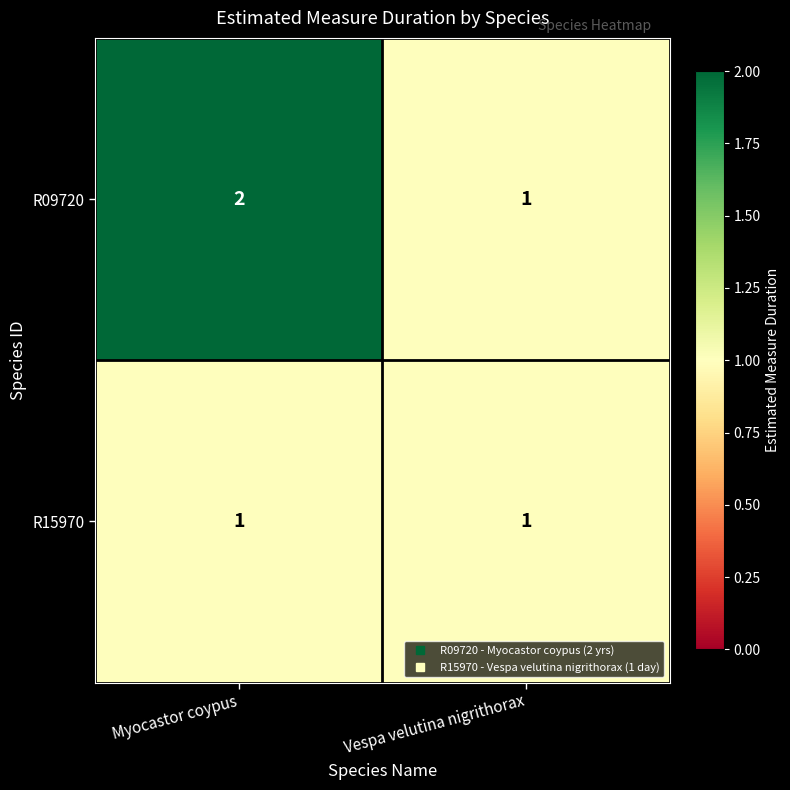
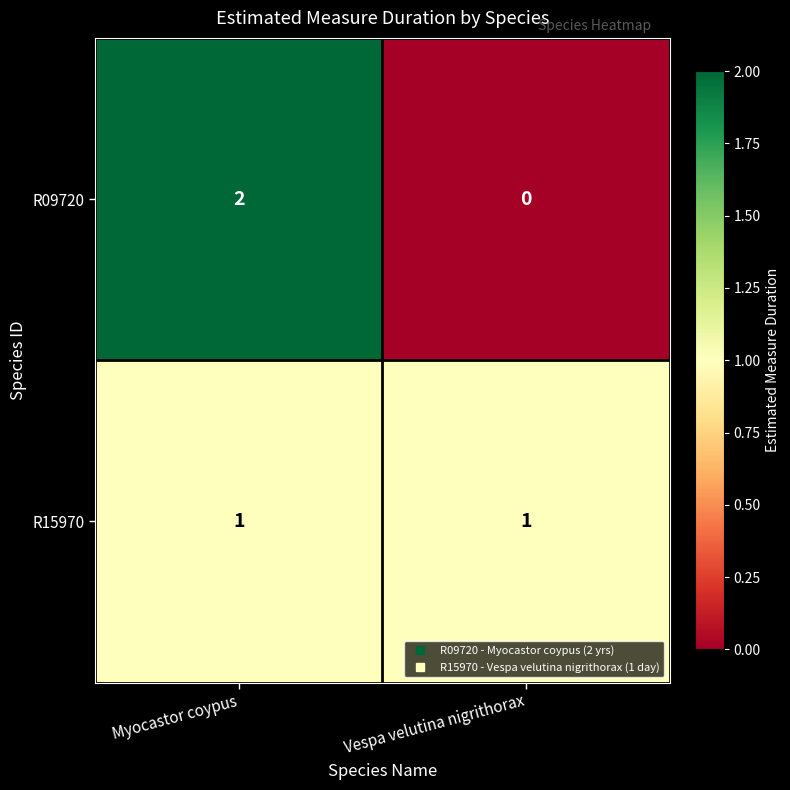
  {
    "R09720": {
      "Myocastor coypus": 2,
-     "Vespa velutina nigrithorax": 1
+     "Vespa velutina nigrithorax": 0
    },
    "R15970": {
      "Myocastor coypus": 1,
      "Vespa velutina nigrithorax": 1
    }
  }
